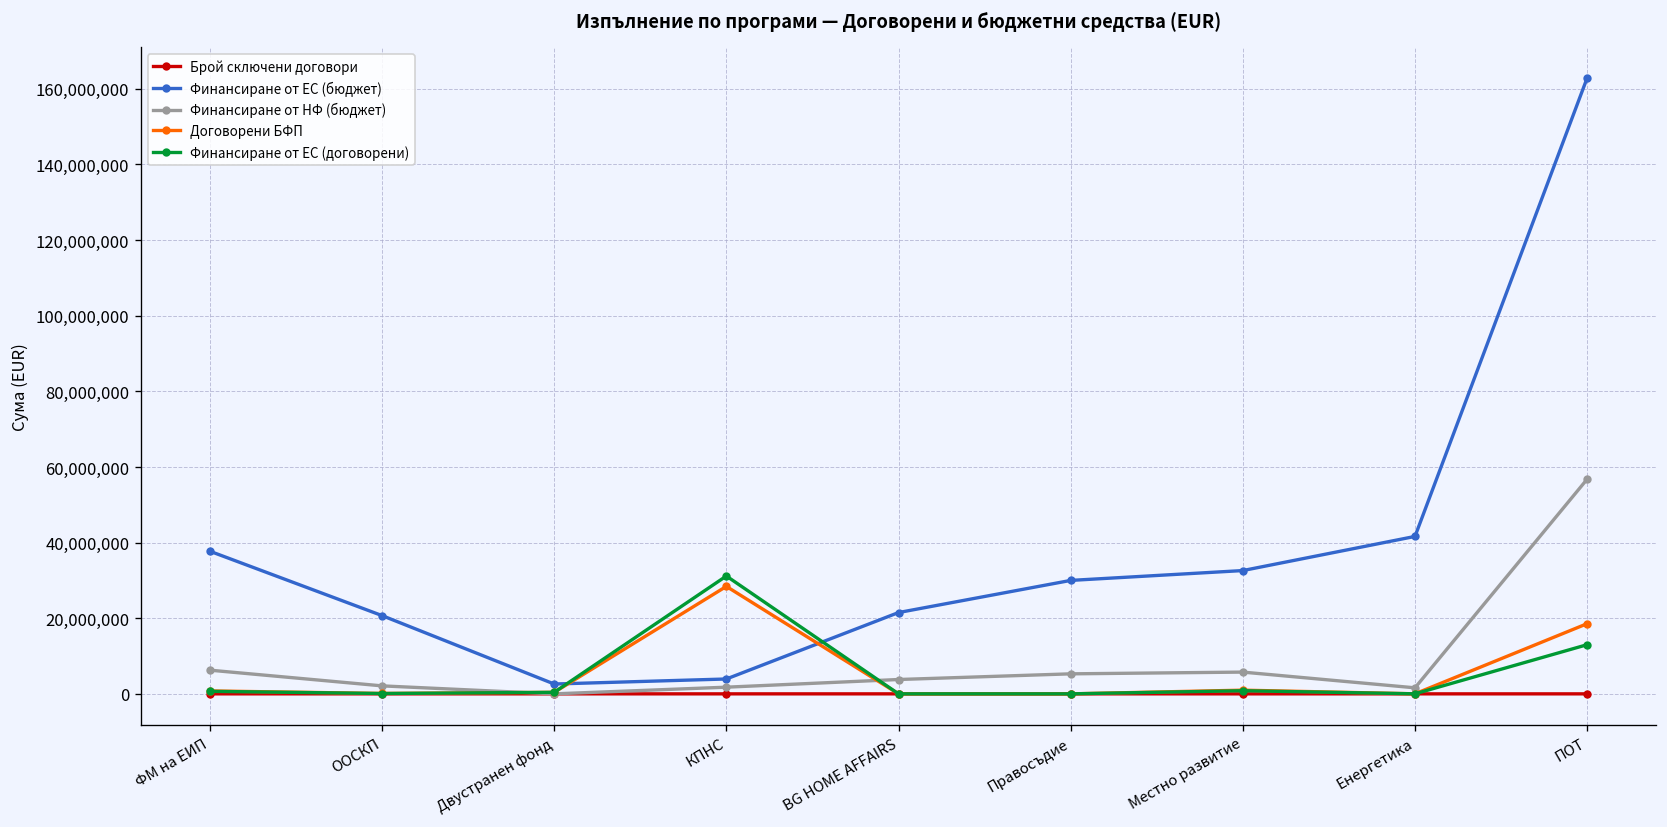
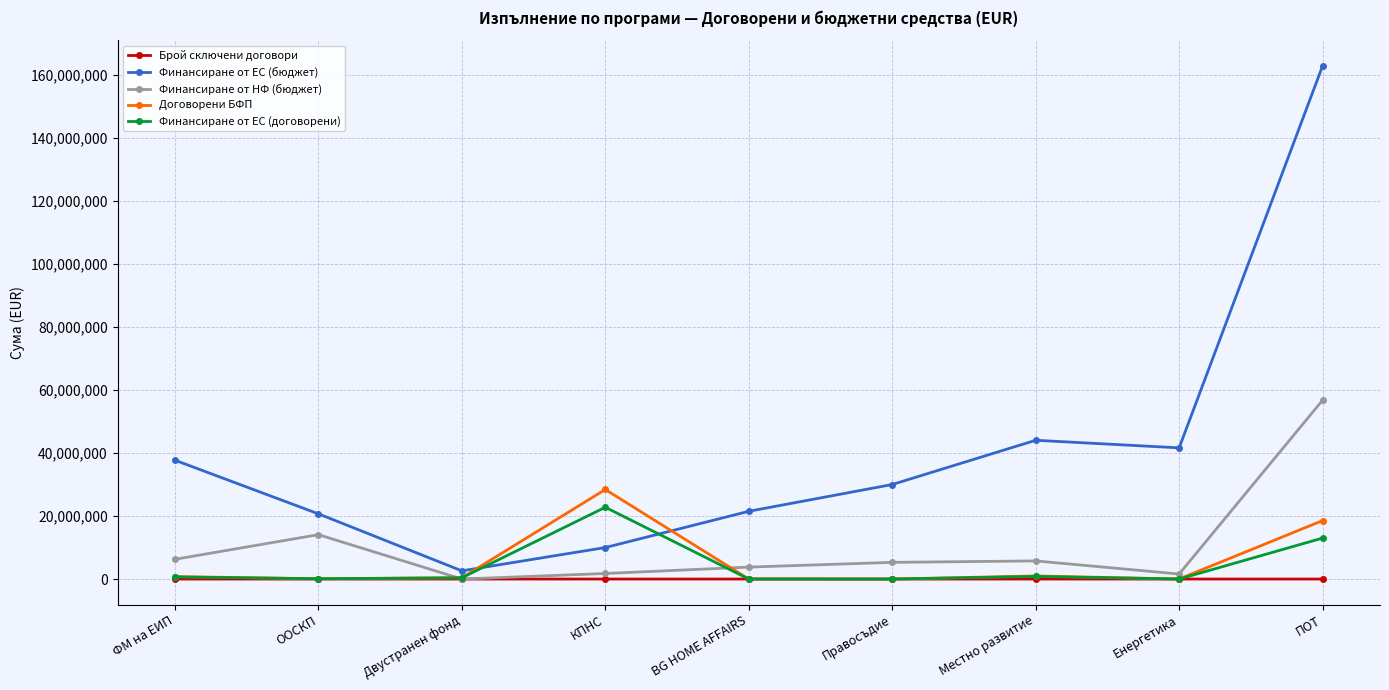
  {
    "Брой сключени договори": {
      "КПНС": "0",
      "Местно развитие": "0",
      "ПОТ": "0"
    },
    "Финансиране от ЕС (бюджет)": {
      "ФМ на ЕИП": "38,000,000",
      "ООСКП": "21,000,000",
      "Двустранен фонд": "3,000,000",
-     "КПНС": "4,000,000",
+     "КПНС": "10,000,000",
      "BG HOME AFFAIRS": "21,000,000",
      "Правосъдие": "30,000,000",
-     "Местно развитие": "33,000,000",
+     "Местно развитие": "44,000,000",
      "Енергетика": "42,000,000",
      "ПОТ": "163,000,000"
    },
    "Финансиране от НФ (бюджет)": {
      "ФМ на ЕИП": "6,000,000",
-     "ООСКП": "2,000,000",
+     "ООСКП": "14,000,000",
      "КПНС": "2,000,000",
      "BG HOME AFFAIRS": "4,000,000",
      "Правосъдие": "5,000,000",
      "Местно развитие": "6,000,000",
      "Енергетика": "2,000,000",
      "ПОТ": "57,000,000"
    },
    "Договорени БФП": {
      "КПНС": "28,000,000",
      "ПОТ": "19,000,000"
    },
    "Финансиране от ЕС (договорени)": {
-     "КПНС": "31,000,000",
+     "КПНС": "23,000,000",
      "ПОТ": "13,000,000"
    }
  }
